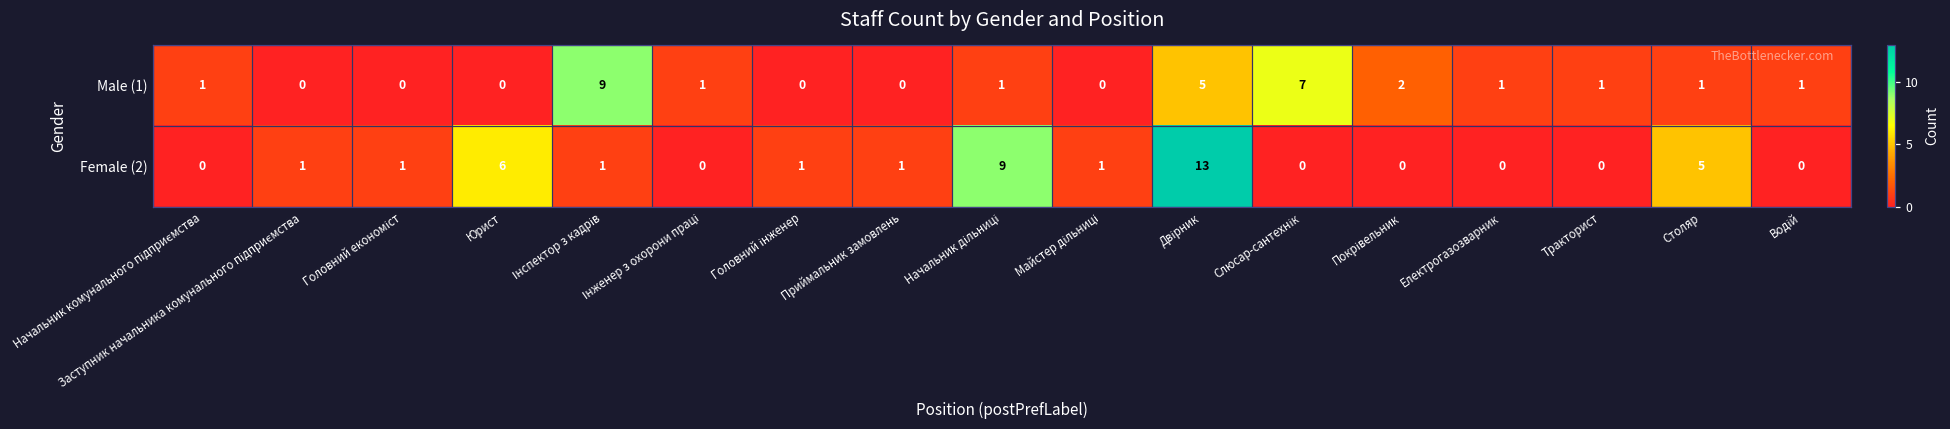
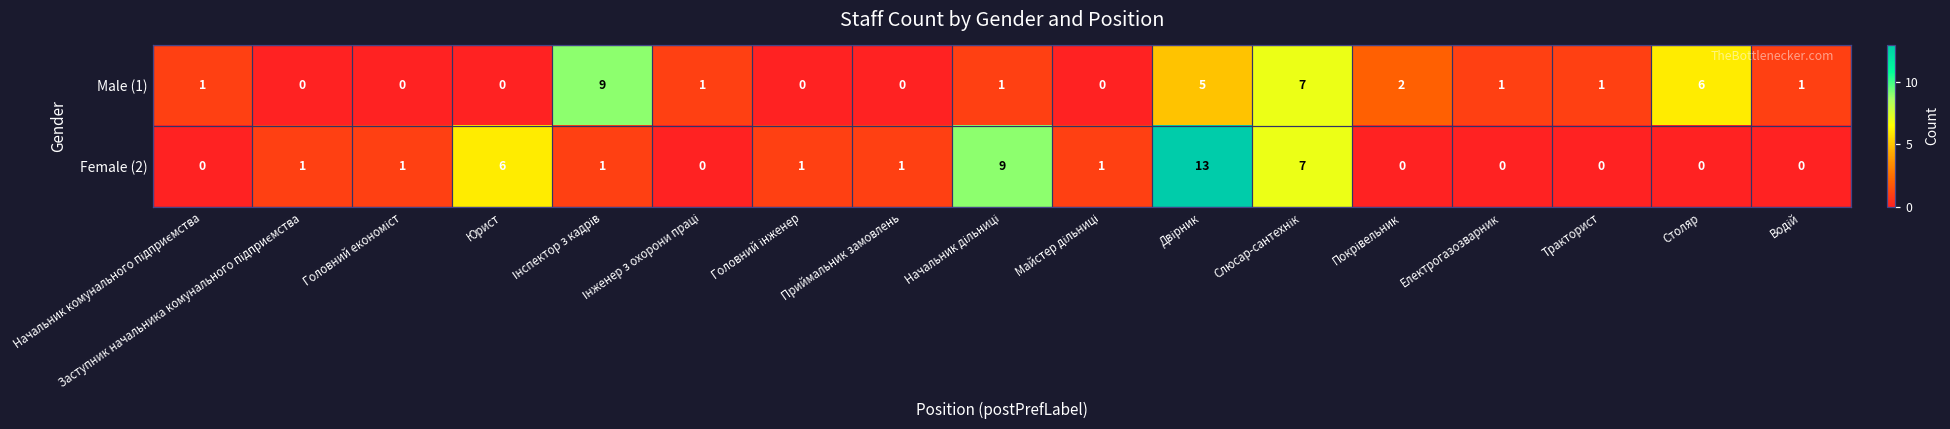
  {
    "Male (1)": {
      "Начальник комунального підприємства": 1,
      "Заступник начальника комунального підприємства": 0,
      "Головний економіст": 0,
      "Юрист": 0,
      "Інспектор з кадрів": 9,
      "Інженер з охорони праці": 1,
      "Головний інженер": 0,
      "Приймальник замовлень": 0,
      "Начальник дільниці": 1,
      "Майстер дільниці": 0,
      "Двірник": 5,
      "Слюсар-сантехнік": 7,
      "Покрівельник": 2,
      "Електрогазозварник": 1,
      "Тракторист": 1,
-     "Столяр": 1
+     "Столяр": 6
    },
    "Female (2)": {
      "Начальник комунального підприємства": 0,
      "Заступник начальника комунального підприємства": 1,
      "Головний економіст": 1,
      "Юрист": 6,
      "Інспектор з кадрів": 1,
      "Інженер з охорони праці": 0,
      "Головний інженер": 1,
      "Приймальник замовлень": 1,
      "Начальник дільниці": 9,
      "Майстер дільниці": 1,
      "Двірник": 13,
-     "Слюсар-сантехнік": 0,
+     "Слюсар-сантехнік": 7,
      "Покрівельник": 0,
      "Електрогазозварник": 0,
      "Тракторист": 0,
-     "Столяр": 5,
+     "Столяр": 0,
      "Водій": 0
    }
  }
